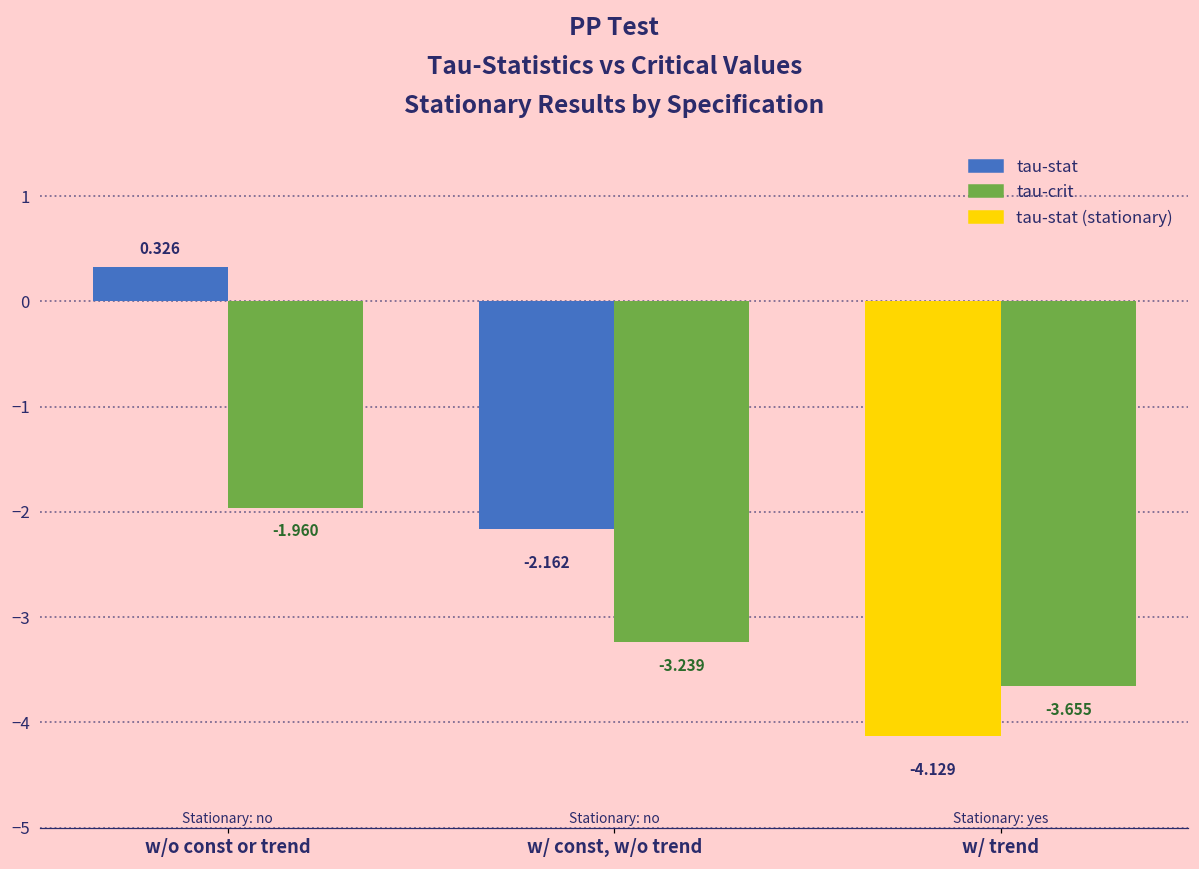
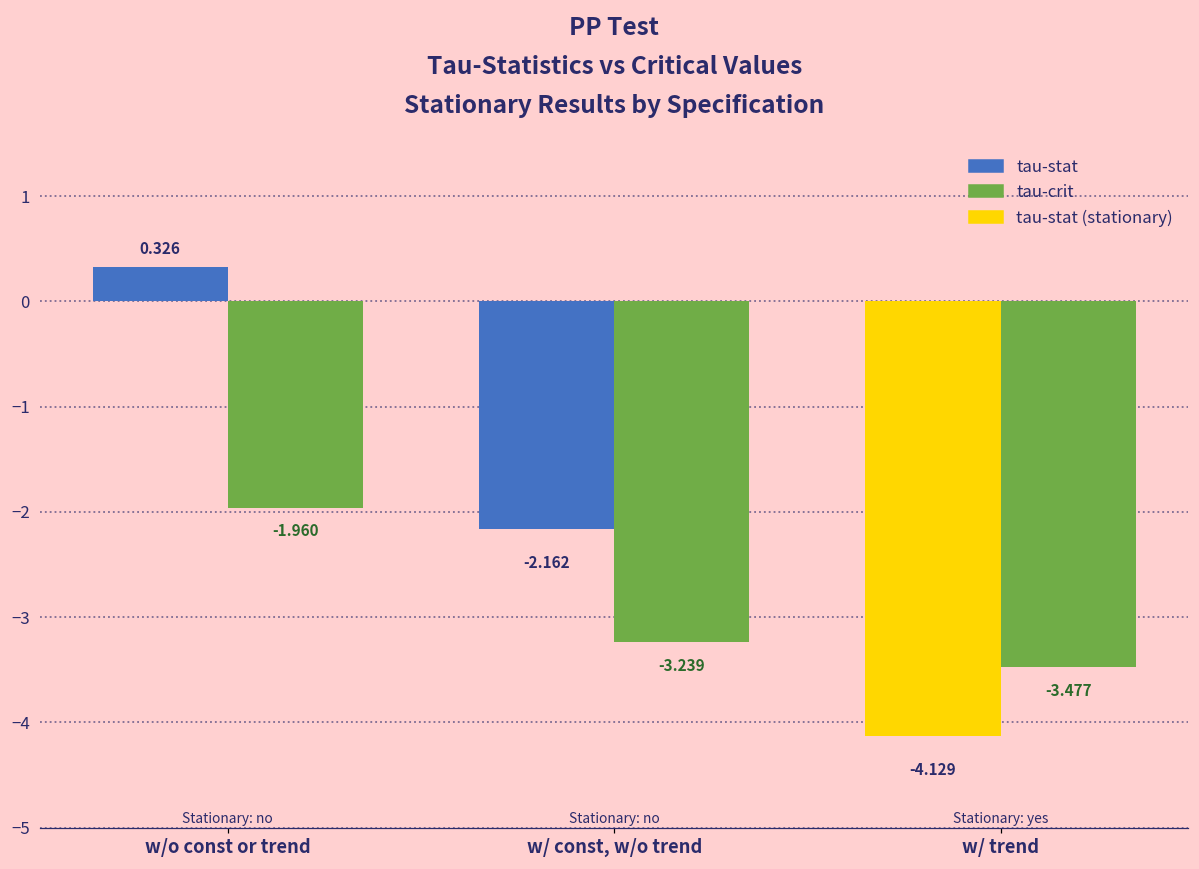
  {
    "tau-stat": {
      "w/o const or trend": 0.326,
      "w/ const, w/o trend": -2.162,
      "w/ trend": -4.129
    },
    "tau-crit": {
      "w/o const or trend": -1.960,
      "w/ const, w/o trend": -3.239,
-     "w/ trend": -3.655
+     "w/ trend": -3.477
    }
  }
